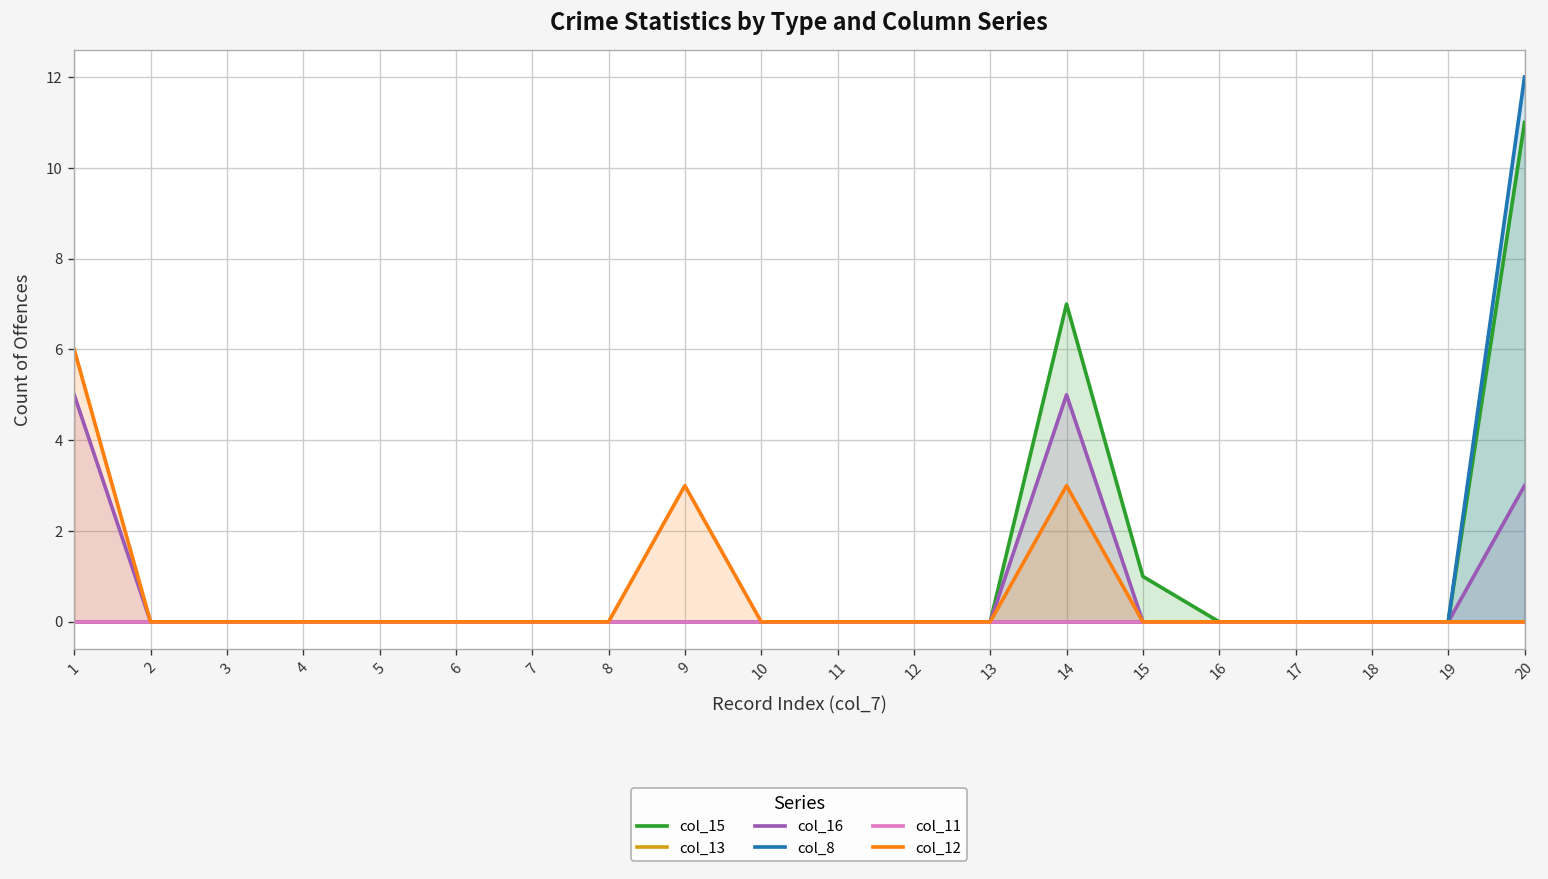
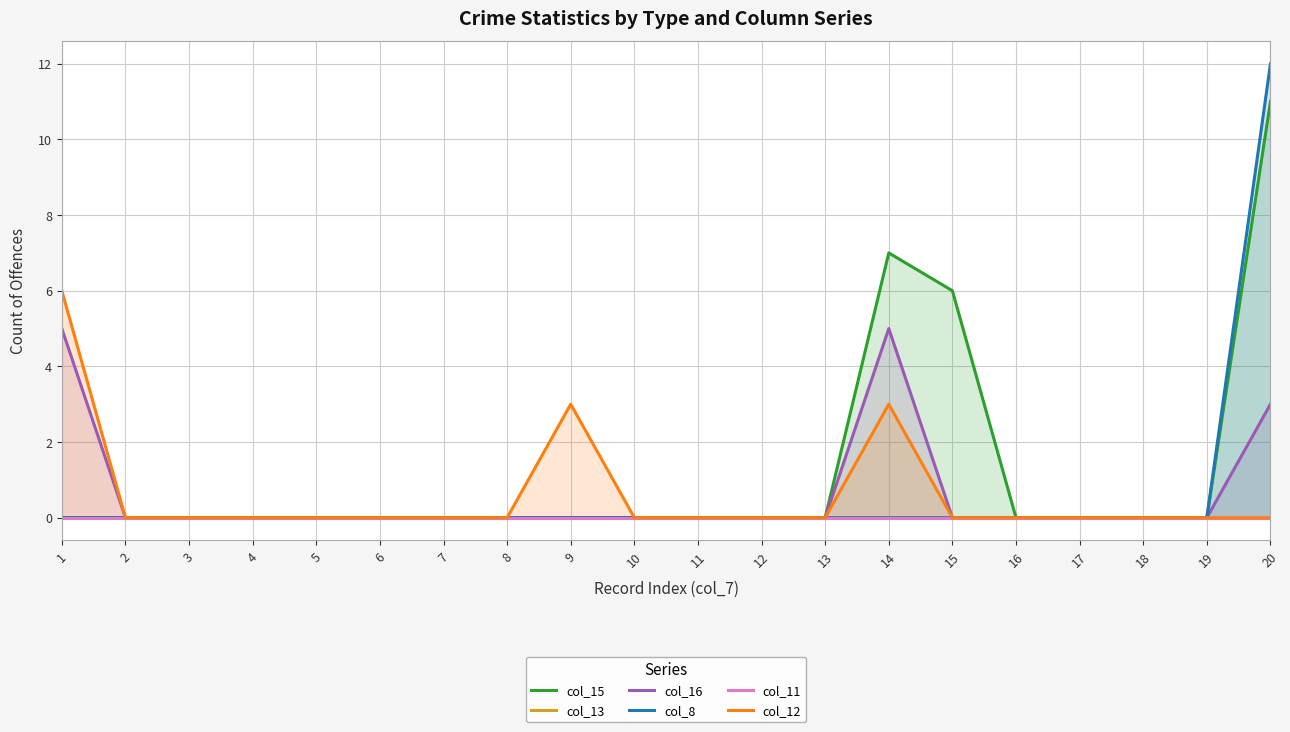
  {
    "col_15": {
      "14": 7,
-     "15": 1,
+     "15": 6,
      "20": 11
    },
    "col_16": {
      "1": 5,
      "14": 5,
      "20": 3
    },
    "col_8": {
      "20": 12
    },
    "col_12": {
      "1": 6,
      "9": 3,
      "14": 3
    }
  }
